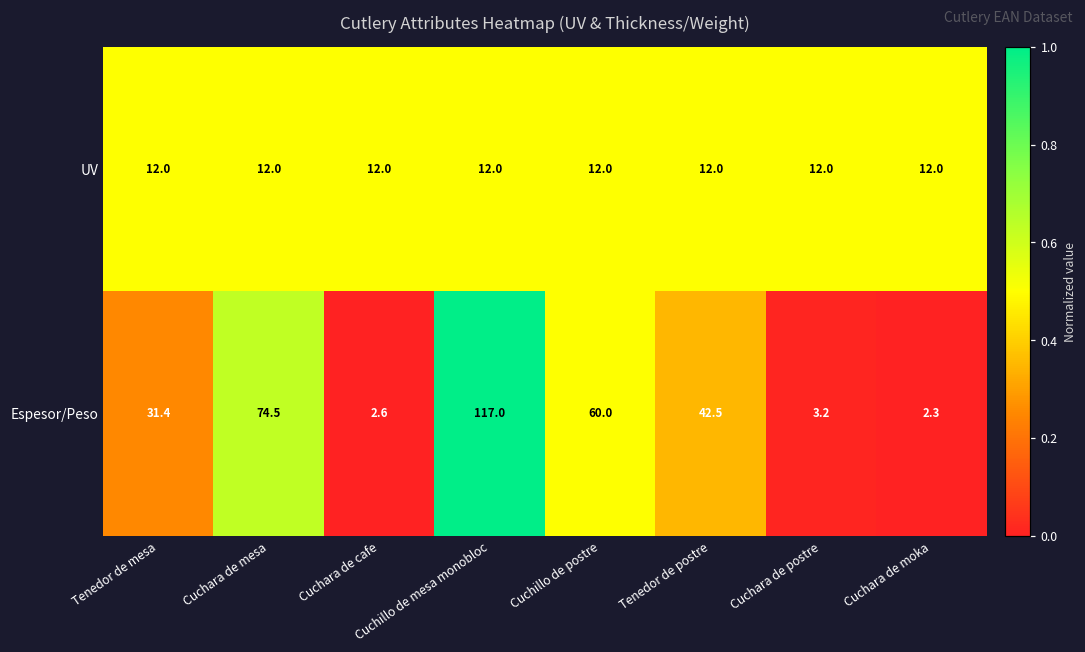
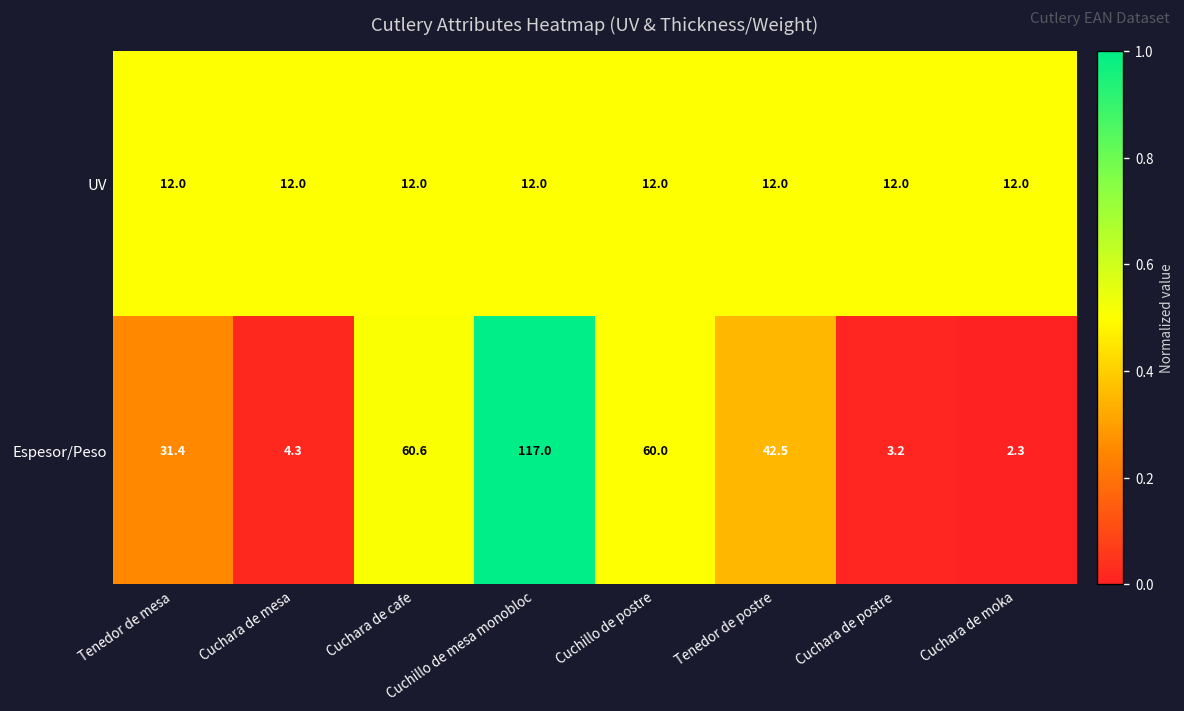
  {
    "UV": {
      "Tenedor de mesa": 12.0,
      "Cuchara de mesa": 12.0,
      "Cuchara de cafe": 12.0,
      "Cuchillo de mesa monobloc": 12.0,
      "Cuchillo de postre": 12.0,
      "Tenedor de postre": 12.0,
      "Cuchara de postre": 12.0,
      "Cuchara de moka": 12.0
    },
    "Espesor/Peso": {
      "Tenedor de mesa": 31.4,
-     "Cuchara de mesa": 74.5,
-     "Cuchara de cafe": 2.6,
+     "Cuchara de mesa": 4.3,
+     "Cuchara de cafe": 60.6,
      "Cuchillo de mesa monobloc": 117.0,
      "Cuchillo de postre": 60.0,
      "Tenedor de postre": 42.5,
      "Cuchara de postre": 3.2,
      "Cuchara de moka": 2.3
    }
  }
